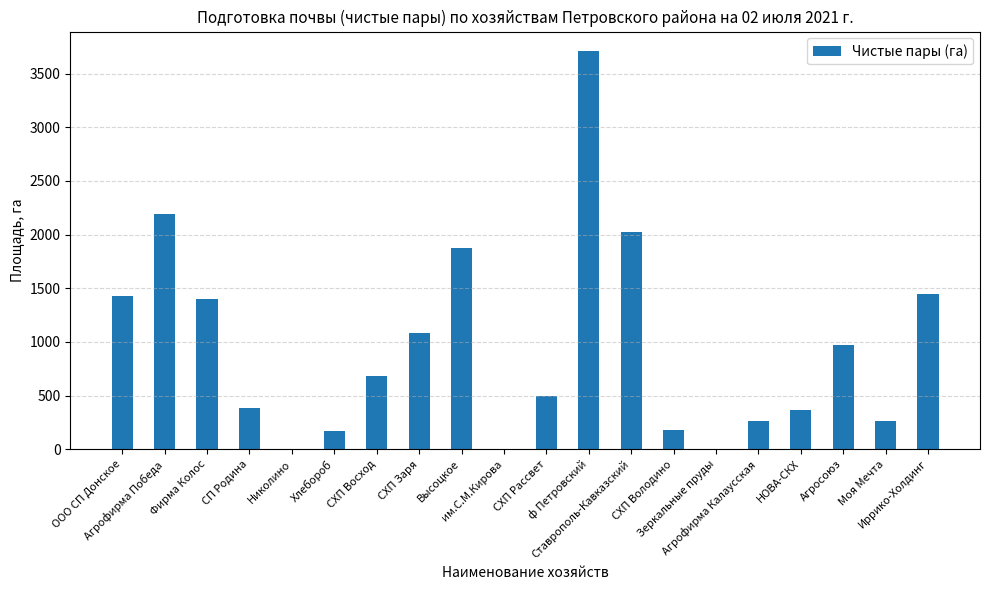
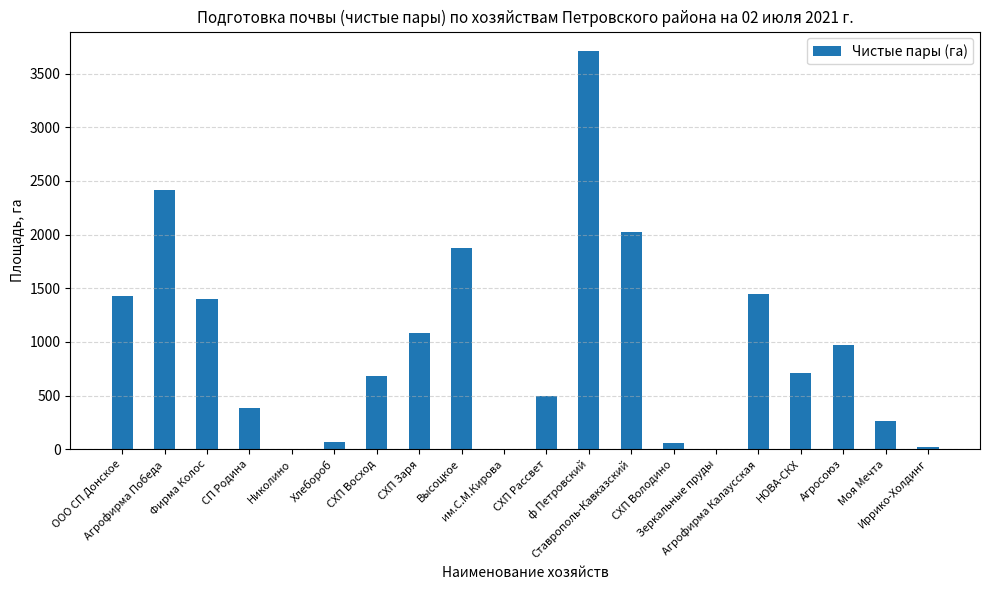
  {
    "ООО СП Донское": 1430,
-   "Агрофирма Победа": 2190,
+   "Агрофирма Победа": 2420,
    "Фирма Колос": 1400,
    "СП Родина": 390,
    "Николино": 0,
-   "Хлебороб": 170,
+   "Хлебороб": 70,
    "СХП Восход": 680,
    "СХП Заря": 1090,
    "Высоцкое": 1870,
    "им.С.М.Кирова": 0,
    "СХП Рассвет": 500,
    "ф Петровский": 3710,
    "Ставрополь-Кавказский": 2020,
-   "СХП Володино": 180,
+   "СХП Володино": 60,
    "Зеркальные пруды": 0,
-   "Агрофирма Калаусская": 260,
-   "НОВА-СКХ": 360,
+   "Агрофирма Калаусская": 1450,
+   "НОВА-СКХ": 710,
    "Агросоюз": 970,
    "Моя Мечта": 270,
-   "Иррико-Холдинг": 1440
+   "Иррико-Холдинг": 20
  }
